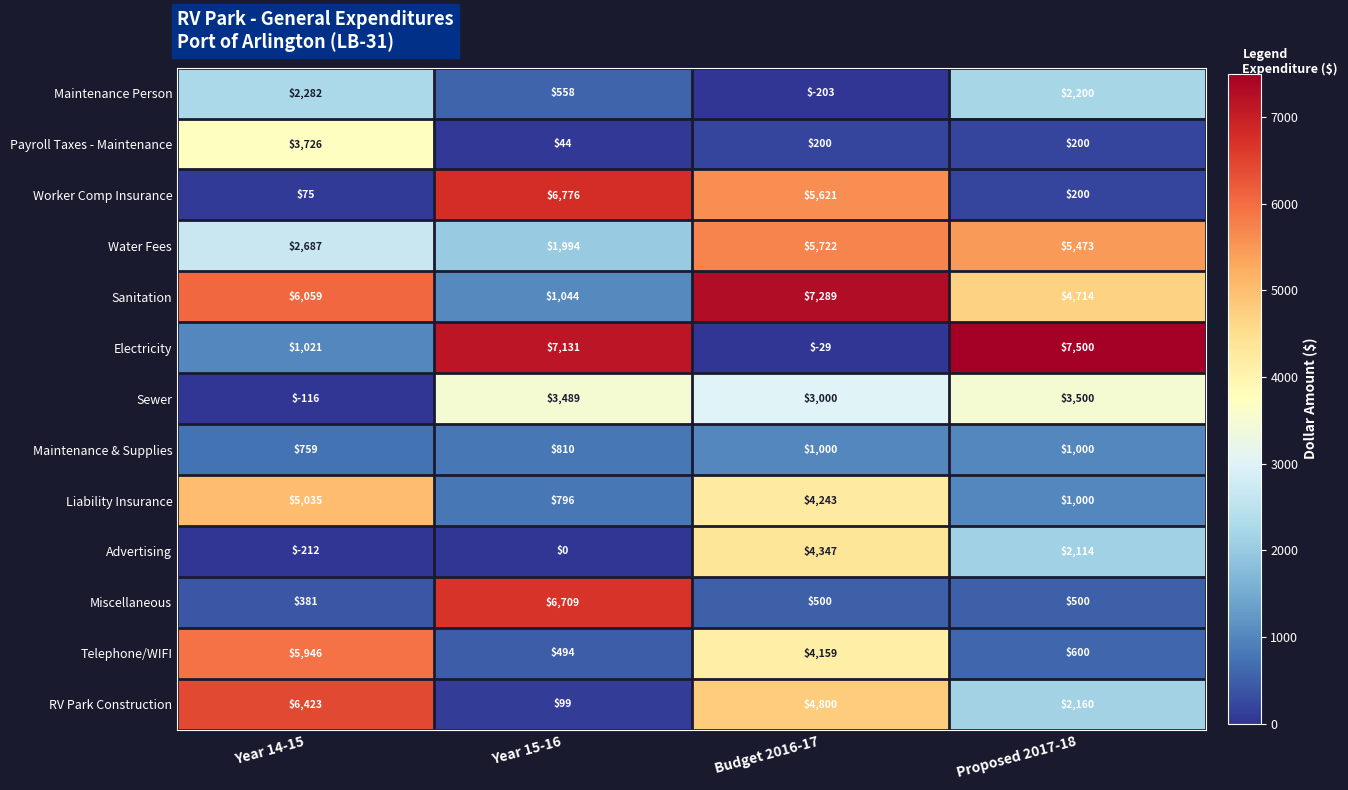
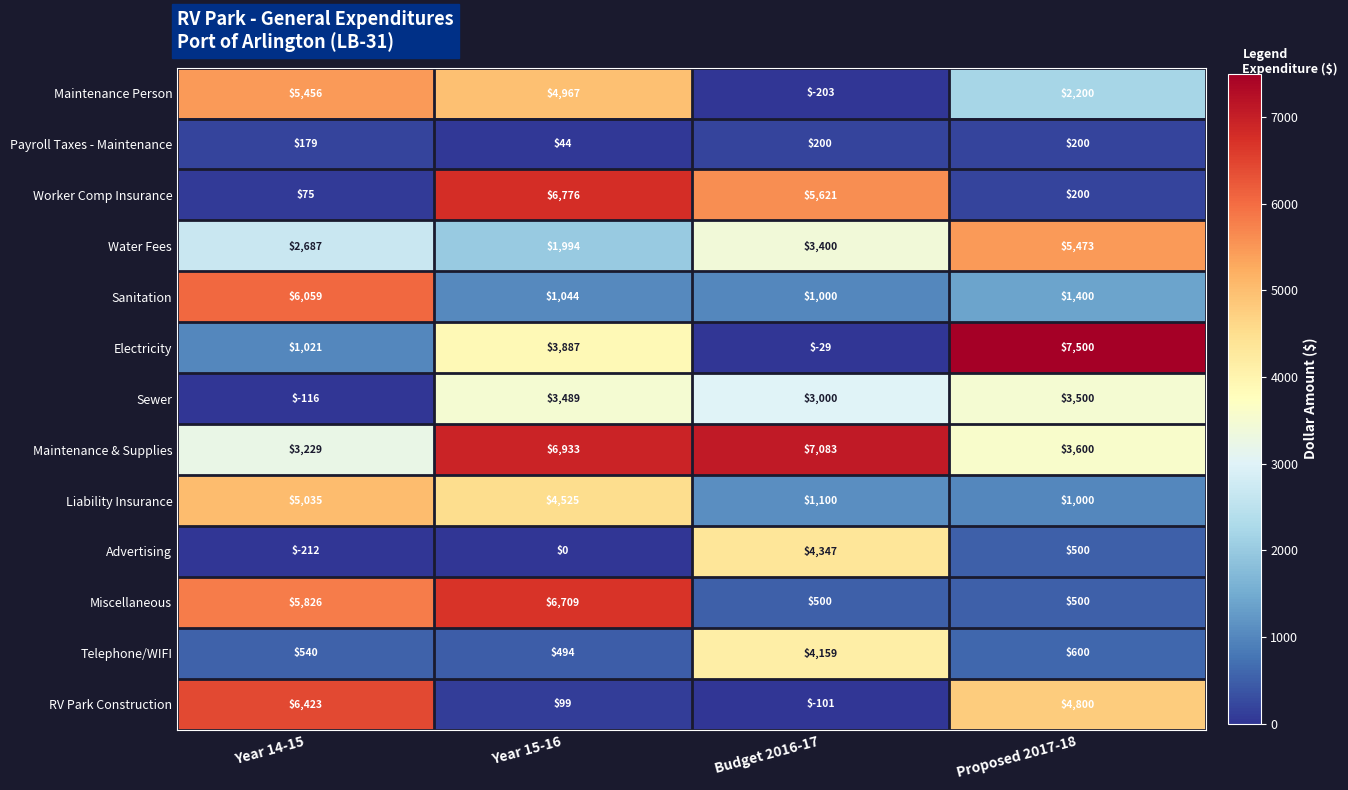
  {
    "Maintenance Person": {
-     "Year 14-15": "$2,282",
-     "Year 15-16": "$558",
+     "Year 14-15": "$5,456",
+     "Year 15-16": "$4,967",
      "Budget 2016-17": "$-203",
      "Proposed 2017-18": "$2,200"
    },
    "Payroll Taxes - Maintenance": {
-     "Year 14-15": "$3,726",
+     "Year 14-15": "$179",
      "Year 15-16": "$44",
      "Budget 2016-17": "$200",
      "Proposed 2017-18": "$200"
    },
    "Worker Comp Insurance": {
      "Year 14-15": "$75",
      "Year 15-16": "$6,776",
      "Budget 2016-17": "$5,621",
      "Proposed 2017-18": "$200"
    },
    "Water Fees": {
      "Year 14-15": "$2,687",
      "Year 15-16": "$1,994",
-     "Budget 2016-17": "$5,722",
+     "Budget 2016-17": "$3,400",
      "Proposed 2017-18": "$5,473"
    },
    "Sanitation": {
      "Year 14-15": "$6,059",
      "Year 15-16": "$1,044",
-     "Budget 2016-17": "$7,289",
-     "Proposed 2017-18": "$4,714"
+     "Budget 2016-17": "$1,000",
+     "Proposed 2017-18": "$1,400"
    },
    "Electricity": {
      "Year 14-15": "$1,021",
-     "Year 15-16": "$7,131",
+     "Year 15-16": "$3,887",
      "Budget 2016-17": "$-29",
      "Proposed 2017-18": "$7,500"
    },
    "Sewer": {
      "Year 14-15": "$-116",
      "Year 15-16": "$3,489",
      "Budget 2016-17": "$3,000",
      "Proposed 2017-18": "$3,500"
    },
    "Maintenance & Supplies": {
-     "Year 14-15": "$759",
-     "Year 15-16": "$810",
-     "Budget 2016-17": "$1,000",
-     "Proposed 2017-18": "$1,000"
+     "Year 14-15": "$3,229",
+     "Year 15-16": "$6,933",
+     "Budget 2016-17": "$7,083",
+     "Proposed 2017-18": "$3,600"
    },
    "Liability Insurance": {
      "Year 14-15": "$5,035",
-     "Year 15-16": "$796",
-     "Budget 2016-17": "$4,243",
+     "Year 15-16": "$4,525",
+     "Budget 2016-17": "$1,100",
      "Proposed 2017-18": "$1,000"
    },
    "Advertising": {
      "Year 14-15": "$-212",
      "Year 15-16": "$0",
      "Budget 2016-17": "$4,347",
-     "Proposed 2017-18": "$2,114"
+     "Proposed 2017-18": "$500"
    },
    "Miscellaneous": {
-     "Year 14-15": "$381",
+     "Year 14-15": "$5,826",
      "Year 15-16": "$6,709",
      "Budget 2016-17": "$500",
      "Proposed 2017-18": "$500"
    },
    "Telephone/WIFI": {
-     "Year 14-15": "$5,946",
+     "Year 14-15": "$540",
      "Year 15-16": "$494",
      "Budget 2016-17": "$4,159",
      "Proposed 2017-18": "$600"
    },
    "RV Park Construction": {
      "Year 14-15": "$6,423",
      "Year 15-16": "$99",
-     "Budget 2016-17": "$4,800",
-     "Proposed 2017-18": "$2,160"
+     "Budget 2016-17": "$-101",
+     "Proposed 2017-18": "$4,800"
    }
  }
